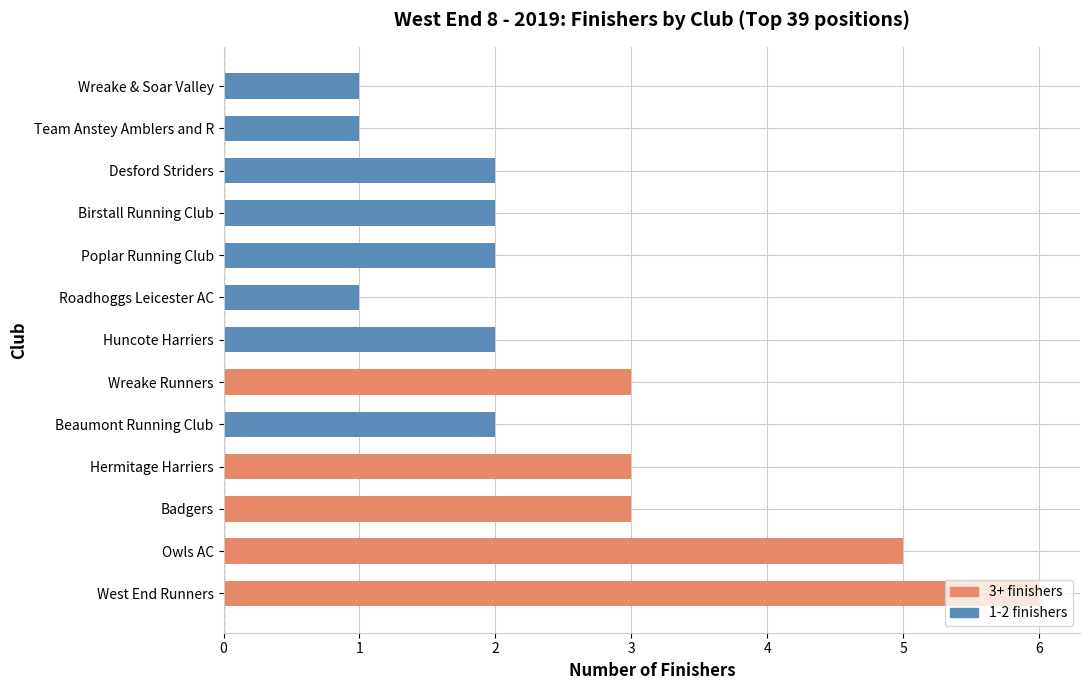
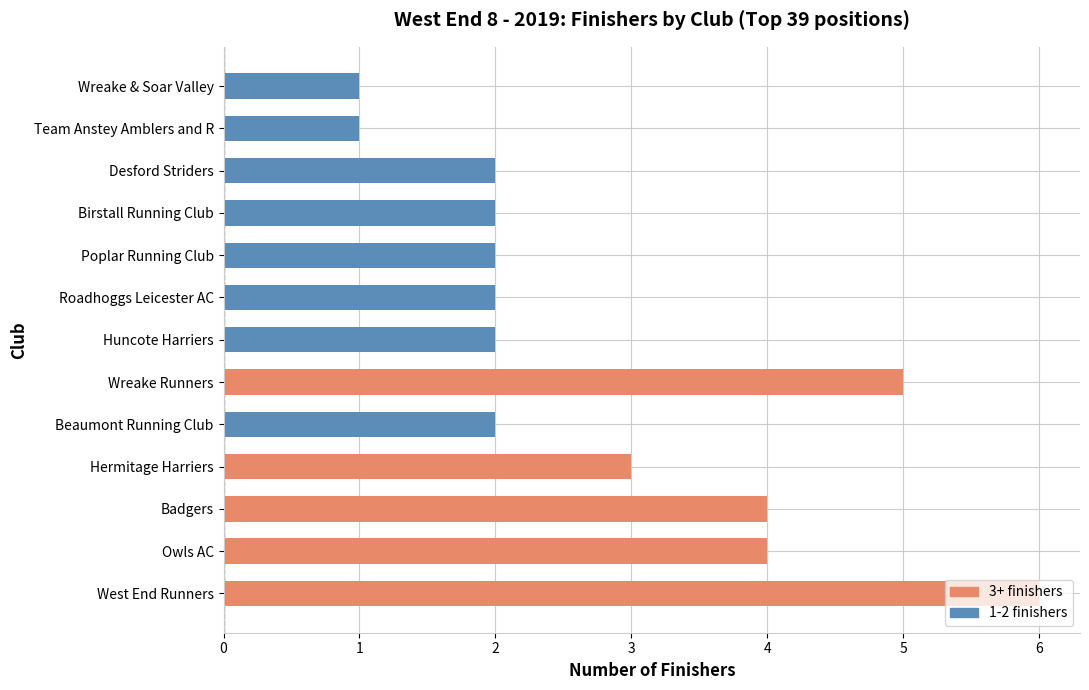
  {
    "Wreake & Soar Valley": 1,
    "Team Anstey Amblers and R": 1,
    "Desford Striders": 2,
    "Birstall Running Club": 2,
    "Poplar Running Club": 2,
-   "Roadhoggs Leicester AC": 1,
+   "Roadhoggs Leicester AC": 2,
    "Huncote Harriers": 2,
-   "Wreake Runners": 3,
+   "Wreake Runners": 5,
    "Beaumont Running Club": 2,
    "Hermitage Harriers": 3,
-   "Badgers": 3,
-   "Owls AC": 5
+   "Badgers": 4,
+   "Owls AC": 4
  }
